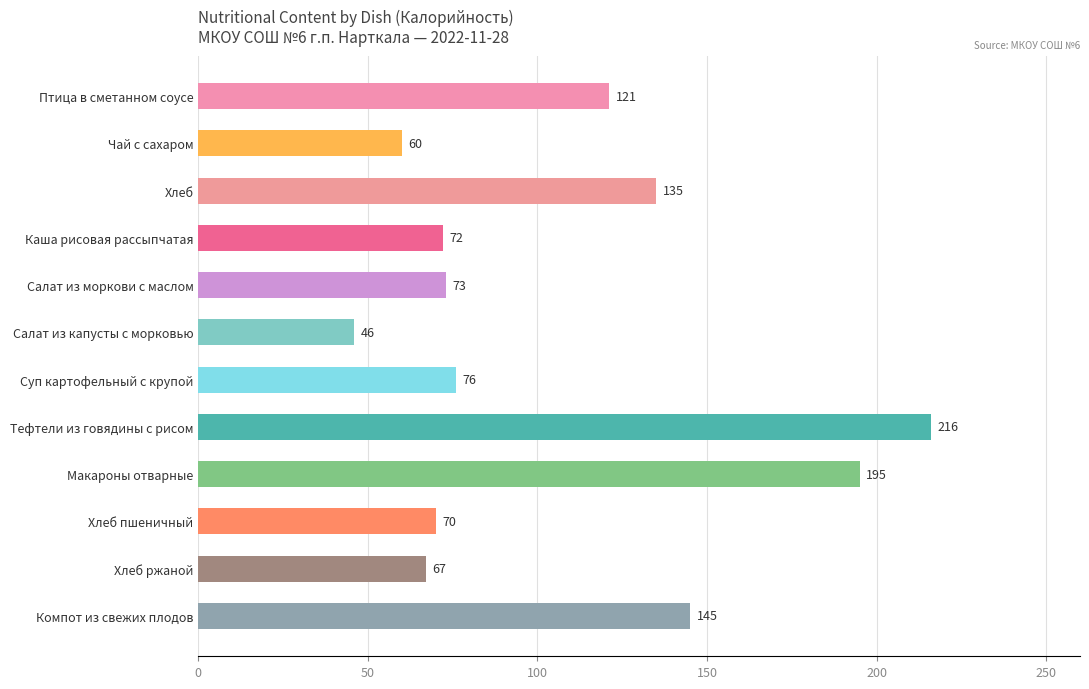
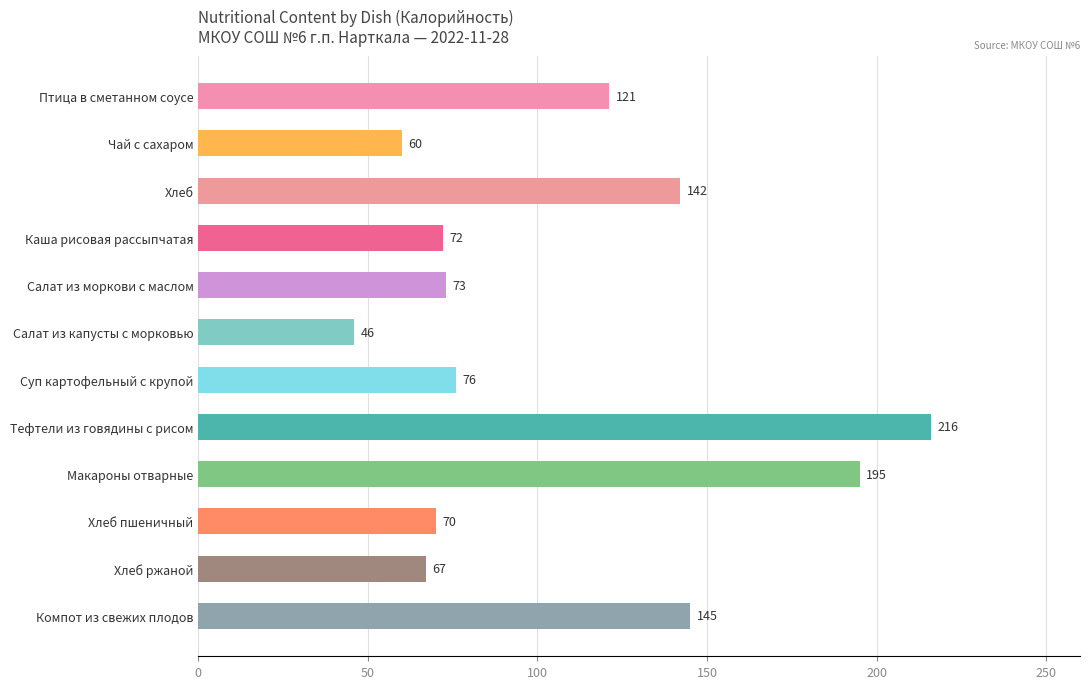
  {
    "Птица в сметанном соусе": 121,
    "Чай с сахаром": 60,
-   "Хлеб": 135,
+   "Хлеб": 142,
    "Каша рисовая рассыпчатая": 72,
    "Салат из моркови с маслом": 73,
    "Салат из капусты с морковью": 46,
    "Суп картофельный с крупой": 76,
    "Тефтели из говядины с рисом": 216,
    "Макароны отварные": 195,
    "Хлеб пшеничный": 70,
    "Хлеб ржаной": 67,
    "Компот из свежих плодов": 145
  }
